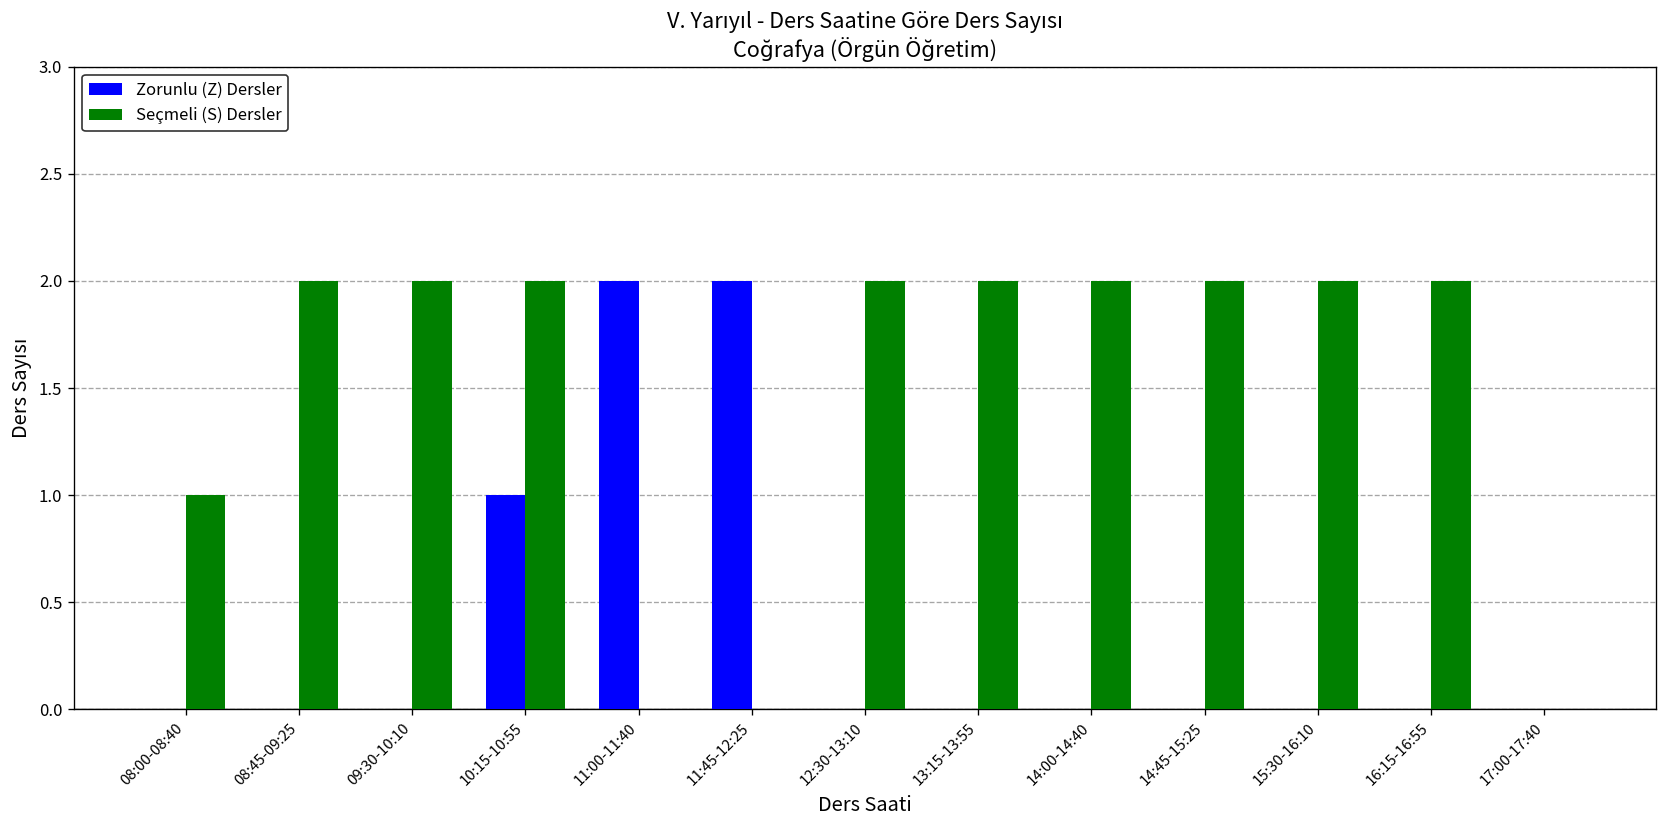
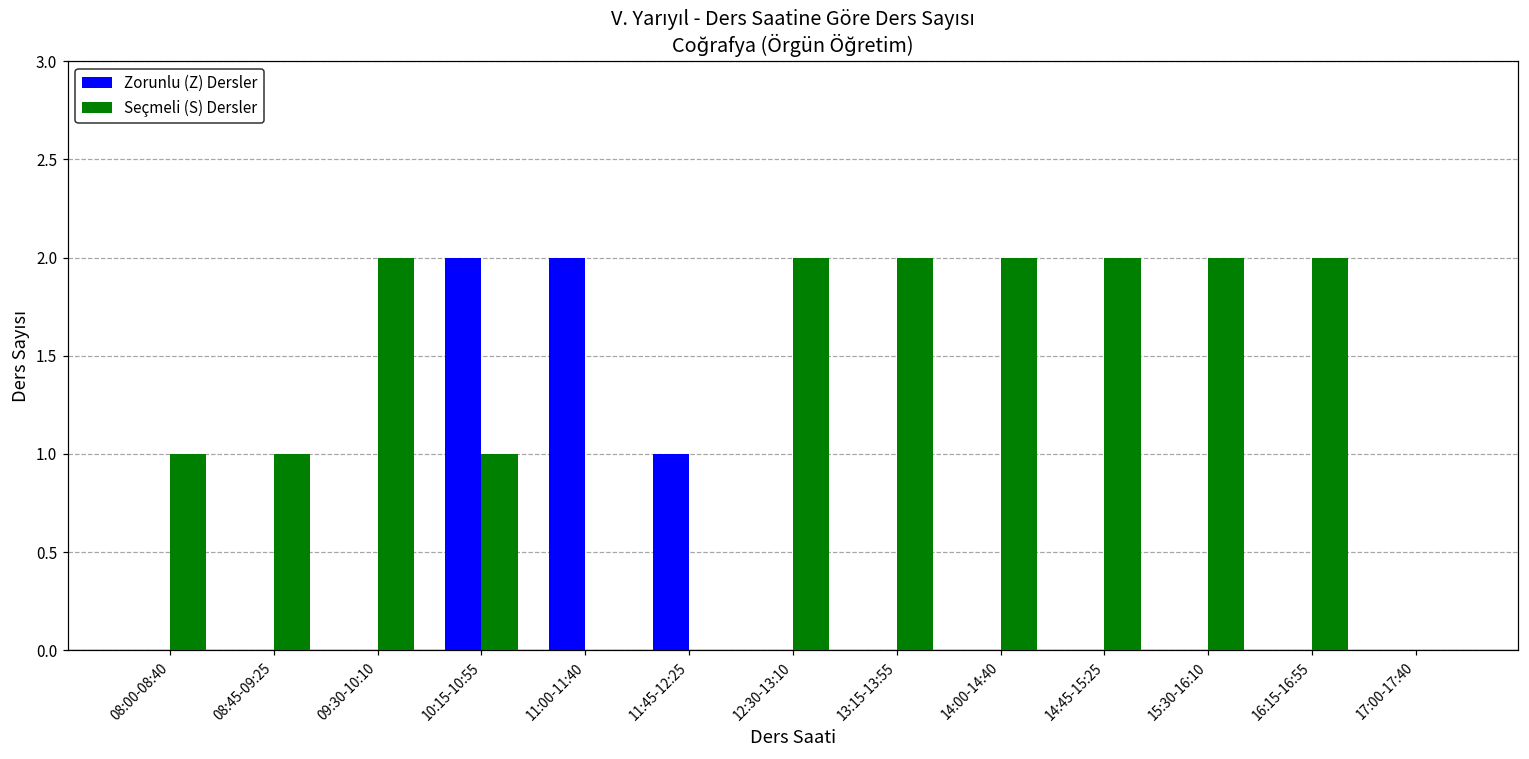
  {
    "Zorunlu (Z) Dersler": {
      "08:00-08:40": 0,
      "08:45-09:25": 0,
      "09:30-10:10": 0,
-     "10:15-10:55": 1,
+     "10:15-10:55": 2,
      "11:00-11:40": 2,
-     "11:45-12:25": 2,
+     "11:45-12:25": 1,
      "12:30-13:10": 0,
      "13:15-13:55": 0,
      "14:00-14:40": 0,
      "14:45-15:25": 0,
      "15:30-16:10": 0,
      "16:15-16:55": 0,
      "17:00-17:40": 0
    },
    "Seçmeli (S) Dersler": {
      "08:00-08:40": 1,
-     "08:45-09:25": 2,
+     "08:45-09:25": 1,
      "09:30-10:10": 2,
-     "10:15-10:55": 2,
+     "10:15-10:55": 1,
      "11:00-11:40": 0,
      "11:45-12:25": 0,
      "12:30-13:10": 2,
      "13:15-13:55": 2,
      "14:00-14:40": 2,
      "14:45-15:25": 2,
      "15:30-16:10": 2,
      "16:15-16:55": 2,
      "17:00-17:40": 0
    }
  }
